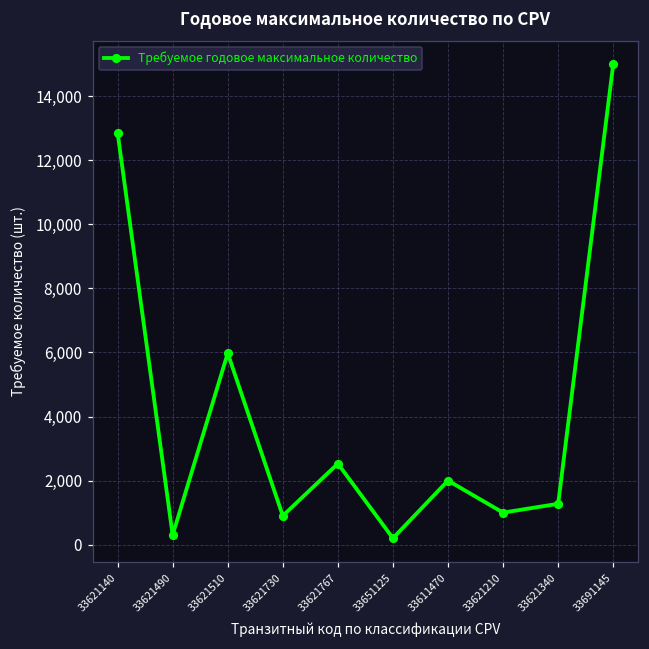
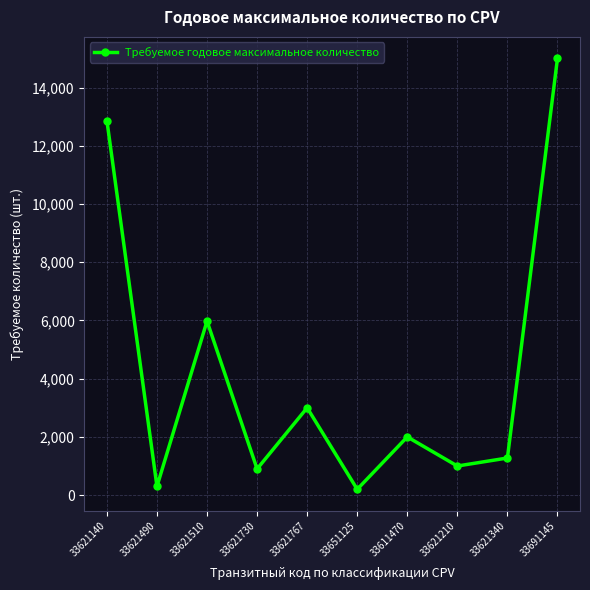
  {
    "33621140": "12,900",
    "33621490": "300",
    "33621510": "6,000",
    "33621730": "900",
-   "33621767": "2,500",
+   "33621767": "3,000",
    "33651125": "200",
    "33611470": "2,000",
    "33621210": "1,000",
    "33621340": "1,300",
    "33691145": "15,000"
  }
